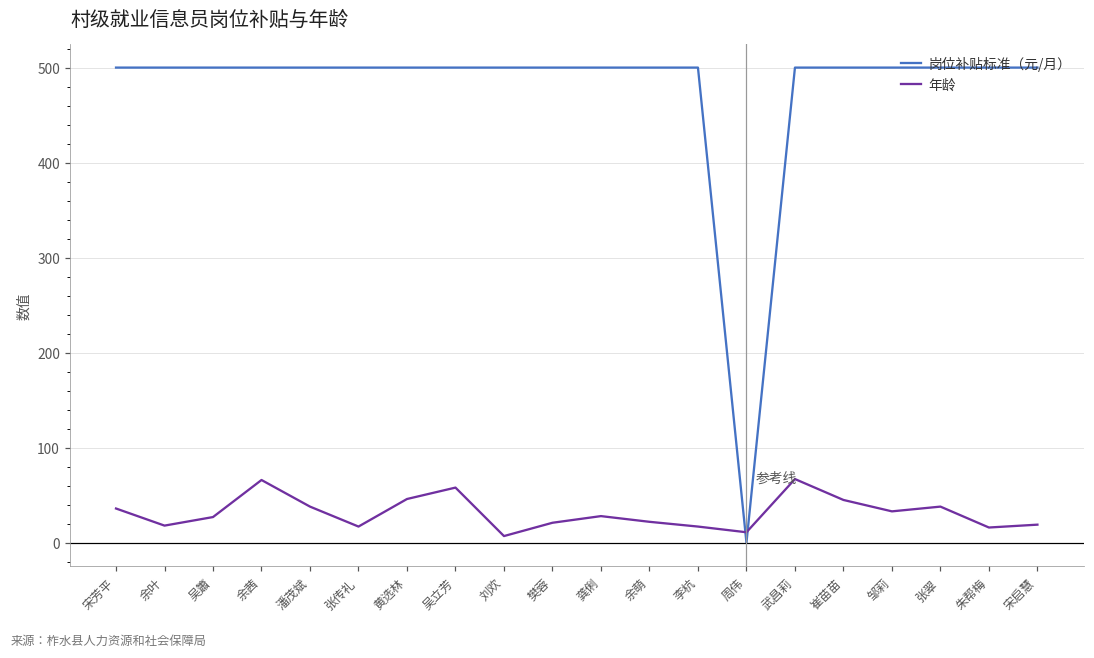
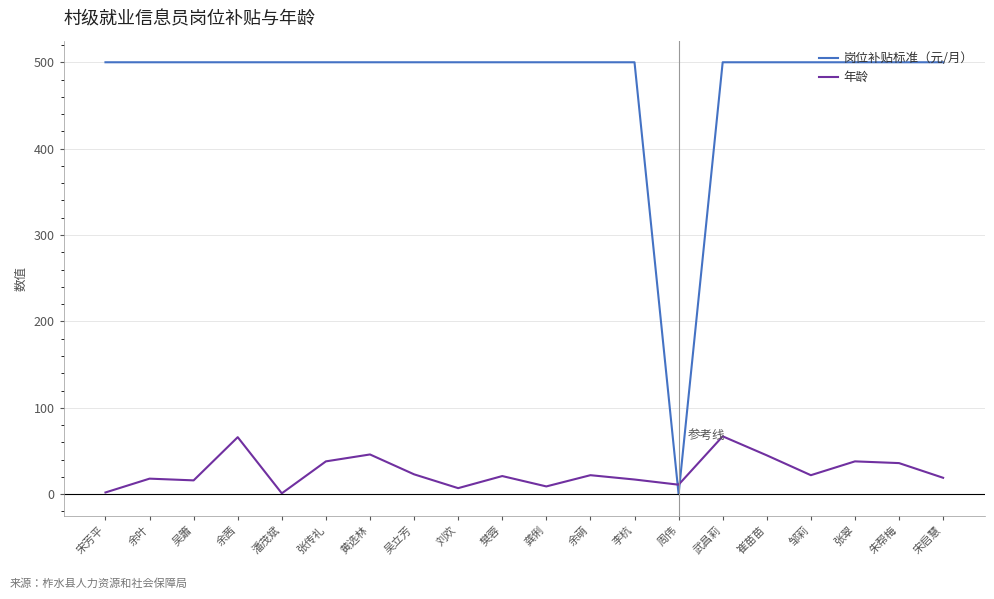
  {
    "岗位补贴标准（元/月）": {
      "宋芳平": 500,
      "余叶": 500,
      "吴簫": 500,
      "余茜": 500,
      "潘茂斌": 500,
      "张传礼": 500,
      "黄选林": 500,
      "吴立芳": 500,
      "刘欢": 500,
      "樊蓉": 500,
      "龚俐": 500,
      "余萌": 500,
      "李杭": 500,
      "周伟": 0,
      "武昌莉": 500,
      "崔苗苗": 500,
      "邹莉": 500,
      "张翠": 500,
      "朱帮梅": 500,
      "宋启慧": 500
    },
    "年龄": {
-     "宋芳平": 40,
+     "宋芳平": 0,
      "余叶": 20,
-     "吴簫": 30,
+     "吴簫": 20,
      "余茜": 70,
-     "潘茂斌": 40,
-     "张传礼": 20,
+     "潘茂斌": 0,
+     "张传礼": 40,
      "黄选林": 50,
-     "吴立芳": 60,
+     "吴立芳": 20,
      "刘欢": 10,
      "樊蓉": 20,
-     "龚俐": 30,
+     "龚俐": 10,
      "余萌": 20,
      "李杭": 20,
      "周伟": 10,
      "武昌莉": 70,
      "崔苗苗": 50,
-     "邹莉": 30,
+     "邹莉": 20,
      "张翠": 40,
-     "朱帮梅": 20,
+     "朱帮梅": 40,
      "宋启慧": 20
    }
  }
